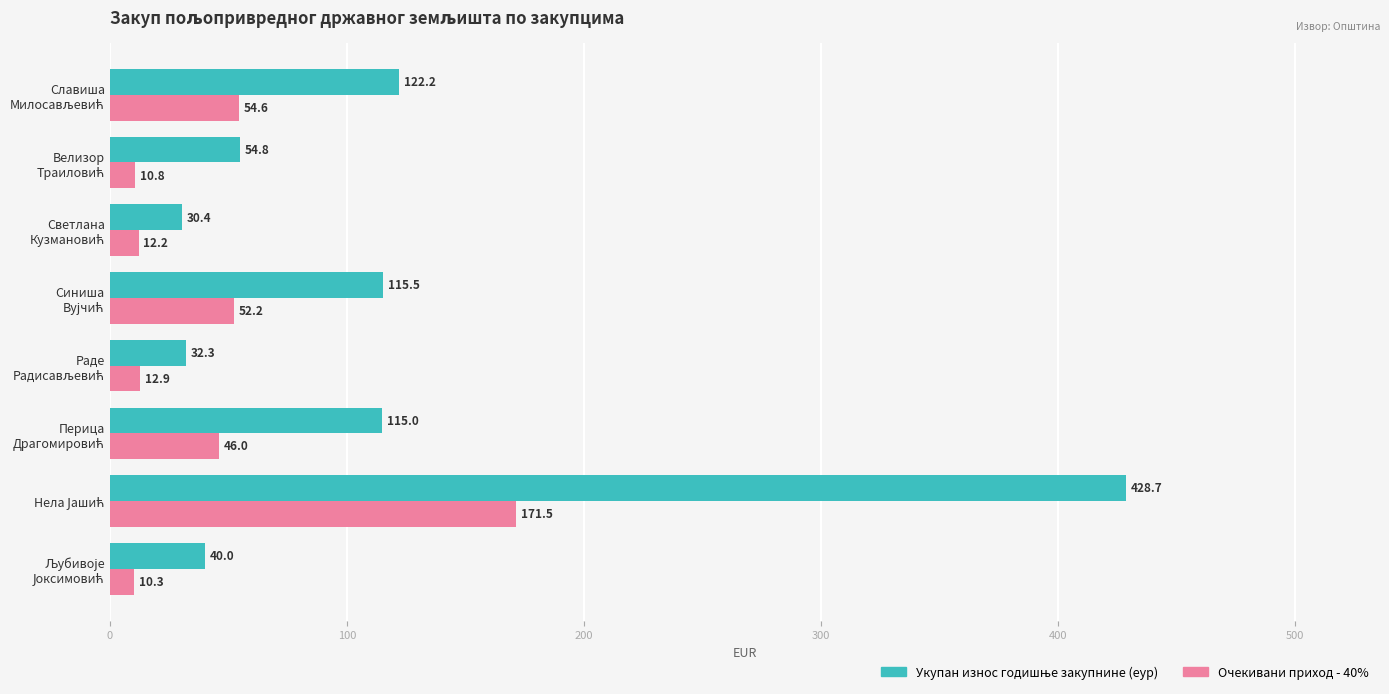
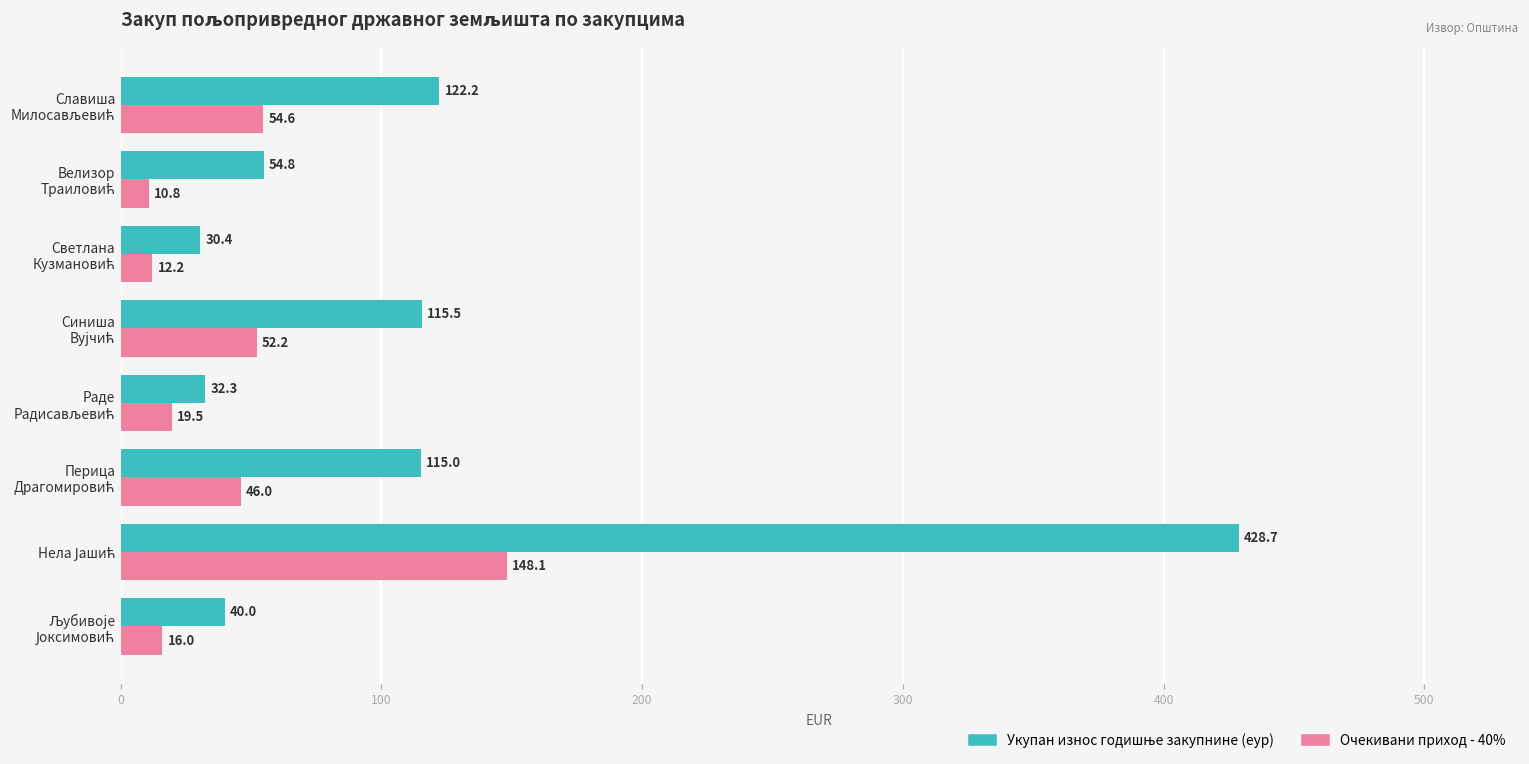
  {
    "Укупан износ годишње закупнине (еур)": {
      "Славиша Милосављевић": 122.2,
      "Велизор Траиловић": 54.8,
      "Светлана Кузмановић": 30.4,
      "Синиша Вујчић": 115.5,
      "Раде Радисављевић": 32.3,
      "Перица Драгомировић": 115.0,
      "Нела Јашић": 428.7,
      "Љубивоје Јоксимовић": 40.0
    },
    "Очекивани приход - 40%": {
      "Славиша Милосављевић": 54.6,
      "Велизор Траиловић": 10.8,
      "Светлана Кузмановић": 12.2,
      "Синиша Вујчић": 52.2,
-     "Раде Радисављевић": 12.9,
+     "Раде Радисављевић": 19.5,
      "Перица Драгомировић": 46.0,
-     "Нела Јашић": 171.5,
-     "Љубивоје Јоксимовић": 10.3
+     "Нела Јашић": 148.1,
+     "Љубивоје Јоксимовић": 16.0
    }
  }
